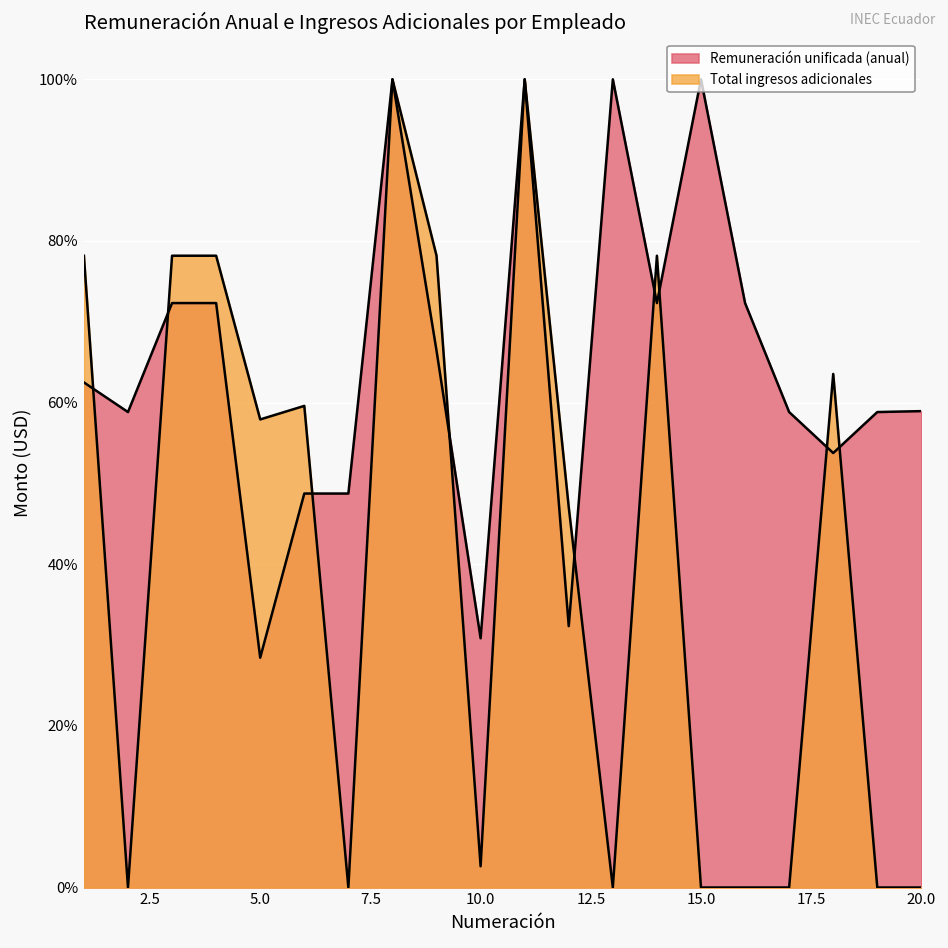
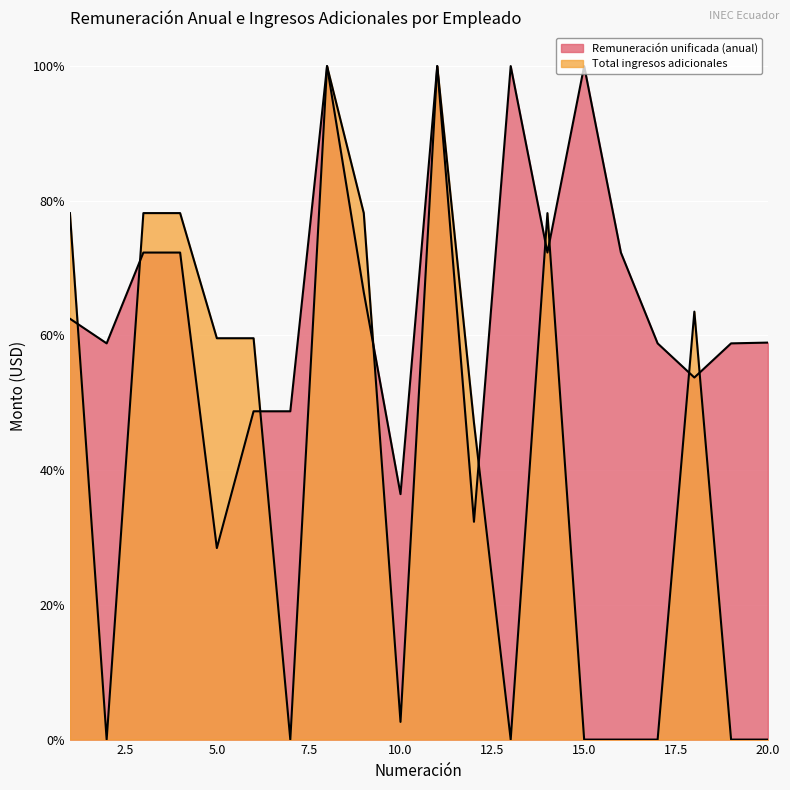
  {
    "Remuneración unificada (anual)": {
      "5.0": "28%",
-     "10.0": "31%",
+     "10.0": "36%",
      "20.0": "59%"
    },
    "Total ingresos adicionales": {
-     "5.0": "58%",
+     "5.0": "60%",
      "10.0": "3%",
      "15.0": "0%",
      "20.0": "0%"
    }
  }
